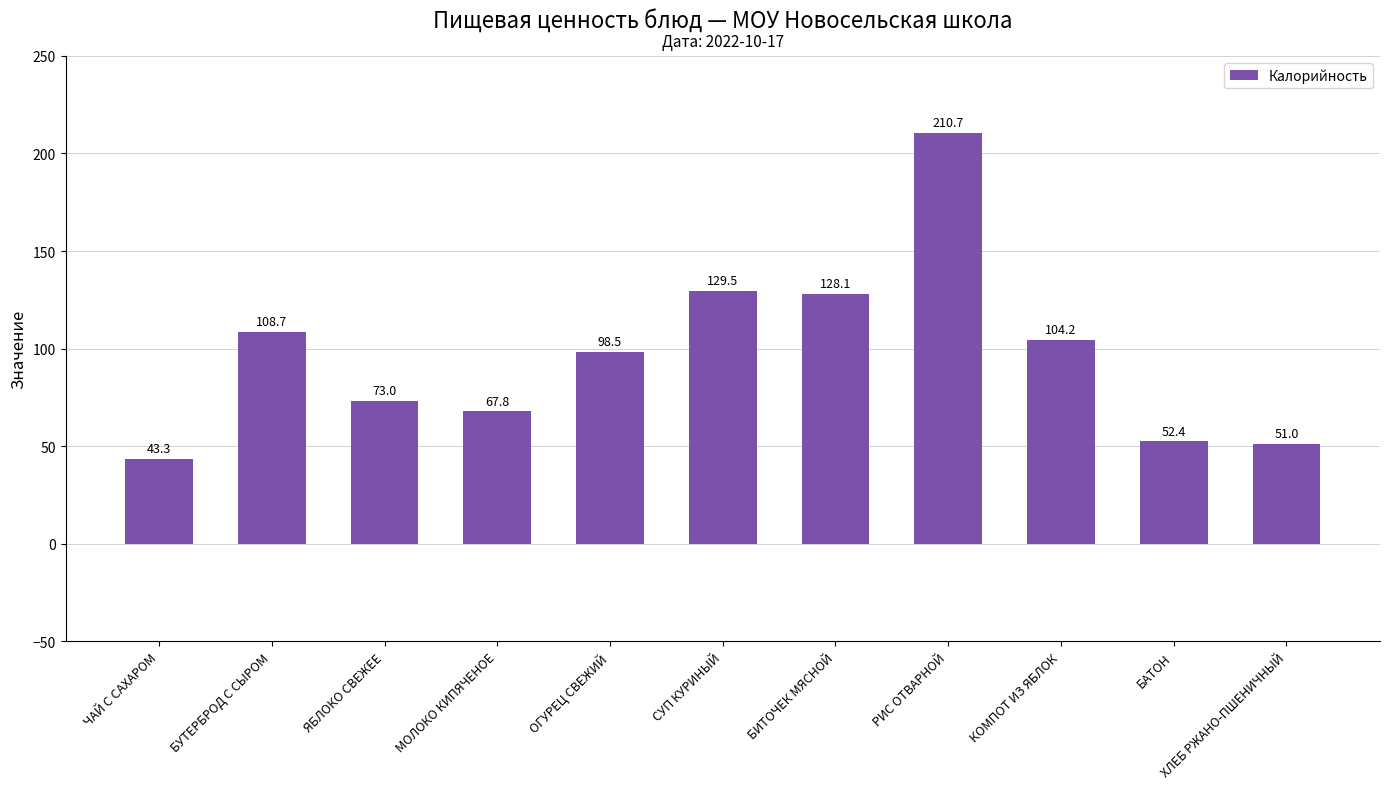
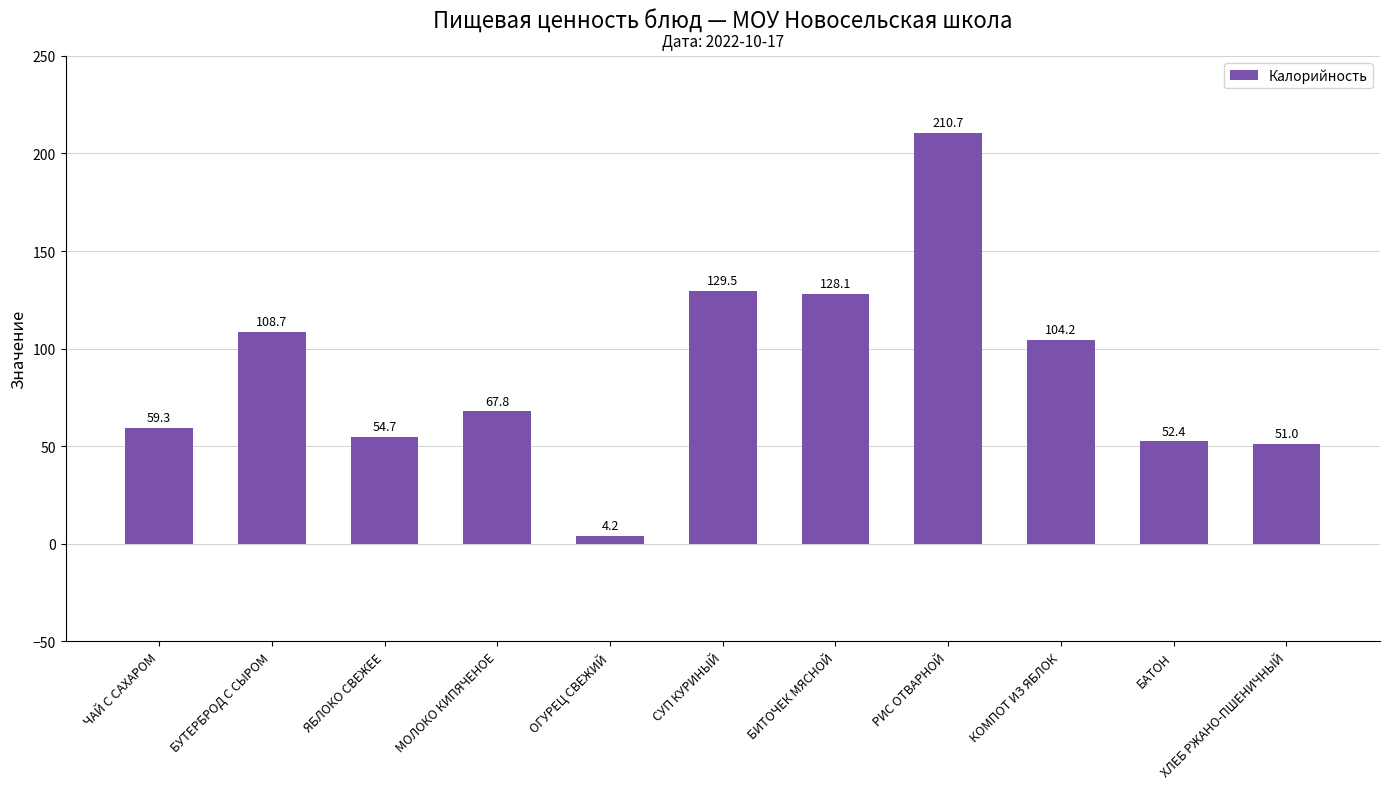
  {
-   "ЧАЙ С САХАРОМ": 43.3,
+   "ЧАЙ С САХАРОМ": 59.3,
    "БУТЕРБРОД С СЫРОМ": 108.7,
-   "ЯБЛОКО СВЕЖЕЕ": 73.0,
+   "ЯБЛОКО СВЕЖЕЕ": 54.7,
    "МОЛОКО КИПЯЧЕНОЕ": 67.8,
-   "ОГУРЕЦ СВЕЖИЙ": 98.5,
+   "ОГУРЕЦ СВЕЖИЙ": 4.2,
    "СУП КУРИНЫЙ": 129.5,
    "БИТОЧЕК МЯСНОЙ": 128.1,
    "РИС ОТВАРНОЙ": 210.7,
    "КОМПОТ ИЗ ЯБЛОК": 104.2,
    "БАТОН": 52.4,
    "ХЛЕБ РЖАНО-ПШЕНИЧНЫЙ": 51.0
  }
